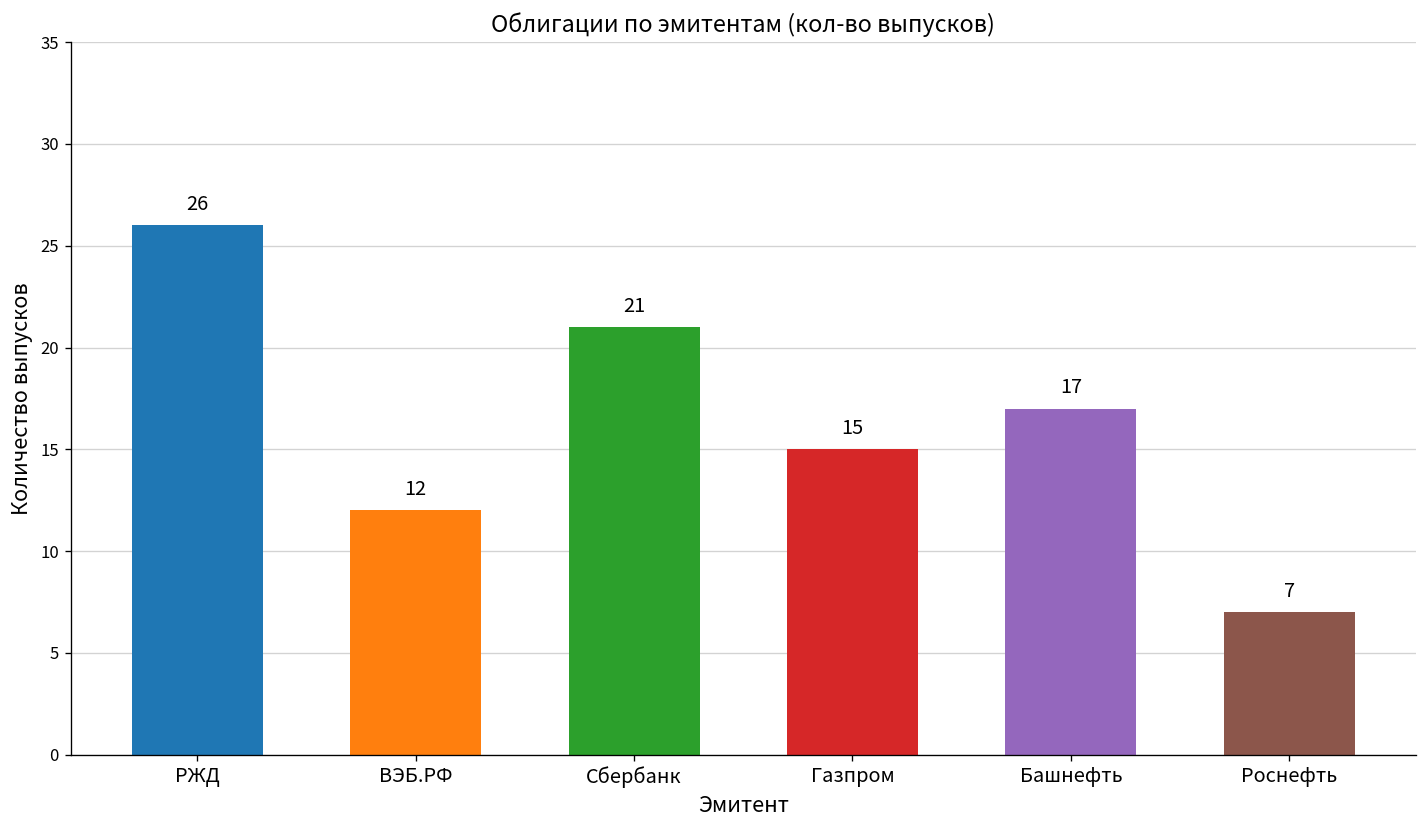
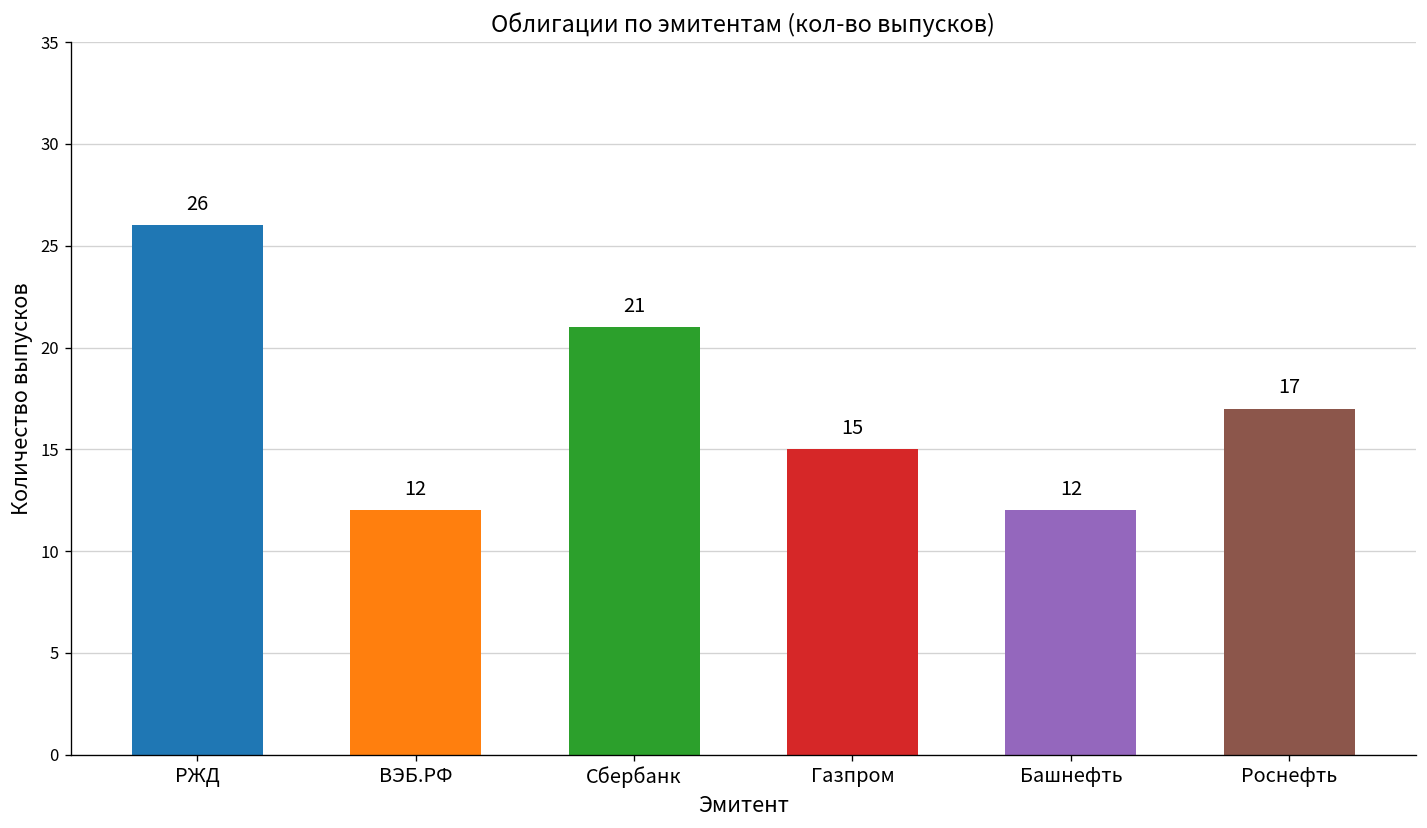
  {
    "РЖД": 26,
    "ВЭБ.РФ": 12,
    "Сбербанк": 21,
    "Газпром": 15,
-   "Башнефть": 17,
-   "Роснефть": 7
+   "Башнефть": 12,
+   "Роснефть": 17
  }
